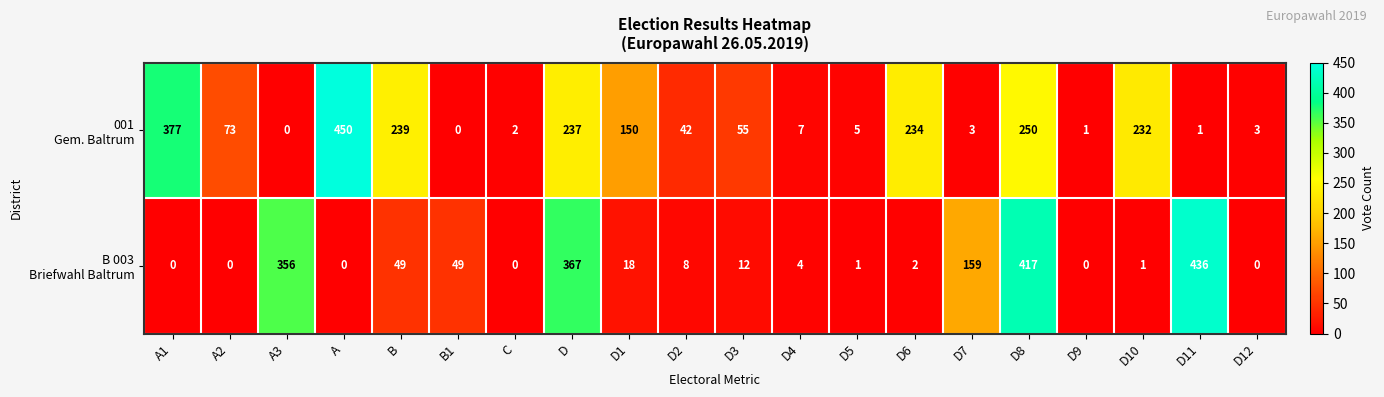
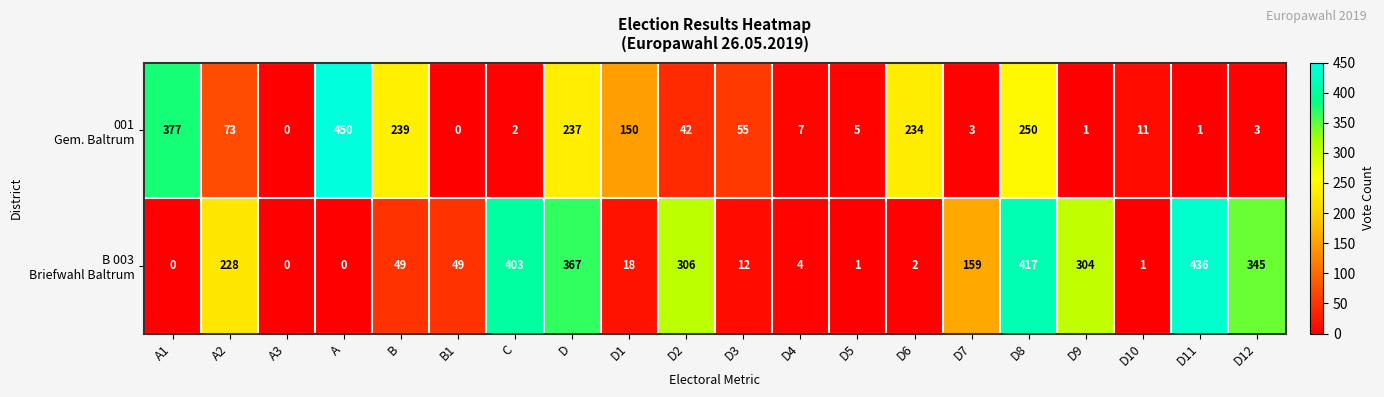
  {
    "001 Gem. Baltrum": {
      "A1": 377,
      "A2": 73,
      "A3": 0,
      "A": 450,
      "B": 239,
      "B1": 0,
      "C": 2,
      "D": 237,
      "D1": 150,
      "D2": 42,
      "D3": 55,
      "D4": 7,
      "D5": 5,
      "D6": 234,
      "D7": 3,
      "D8": 250,
      "D9": 1,
-     "D10": 232,
+     "D10": 11,
      "D11": 1,
      "D12": 3
    },
    "B 003 Briefwahl Baltrum": {
      "A1": 0,
-     "A2": 0,
-     "A3": 356,
+     "A2": 228,
+     "A3": 0,
      "A": 0,
      "B": 49,
      "B1": 49,
-     "C": 0,
+     "C": 403,
      "D": 367,
      "D1": 18,
-     "D2": 8,
+     "D2": 306,
      "D3": 12,
      "D4": 4,
      "D5": 1,
      "D6": 2,
      "D7": 159,
      "D8": 417,
-     "D9": 0,
+     "D9": 304,
      "D10": 1,
      "D11": 436,
-     "D12": 0
+     "D12": 345
    }
  }
